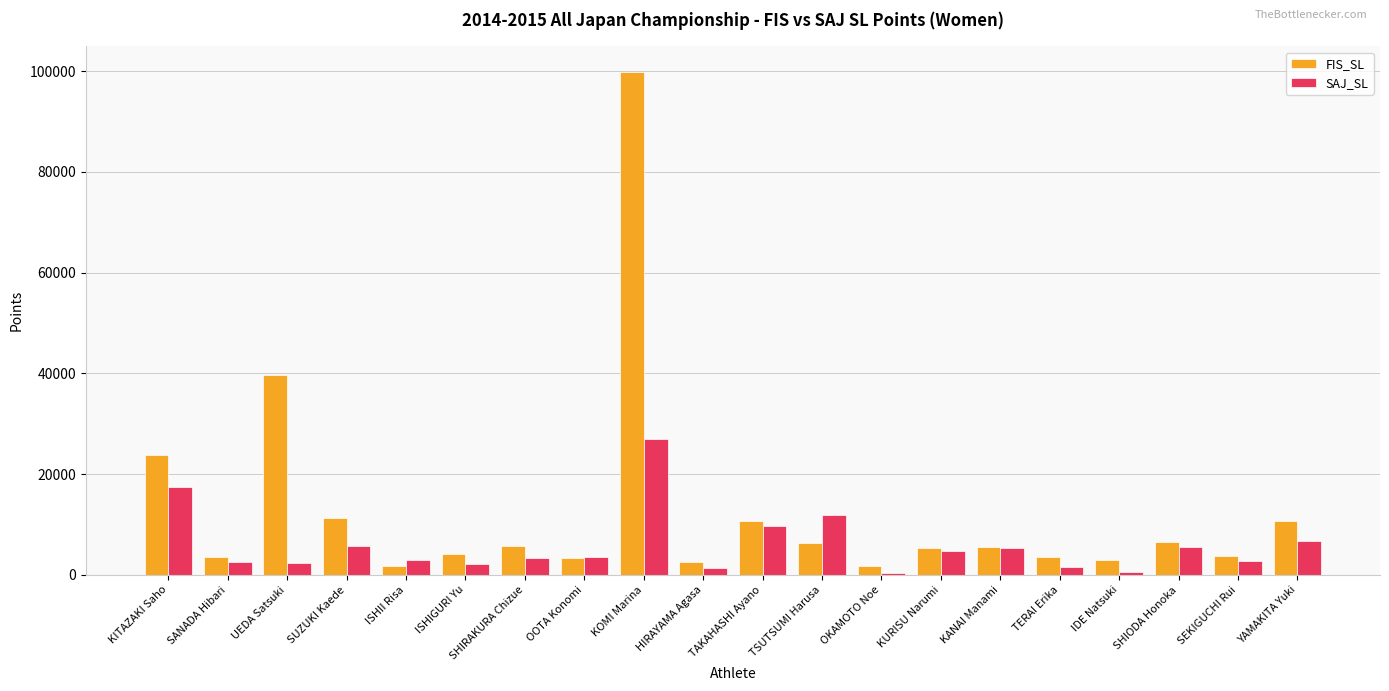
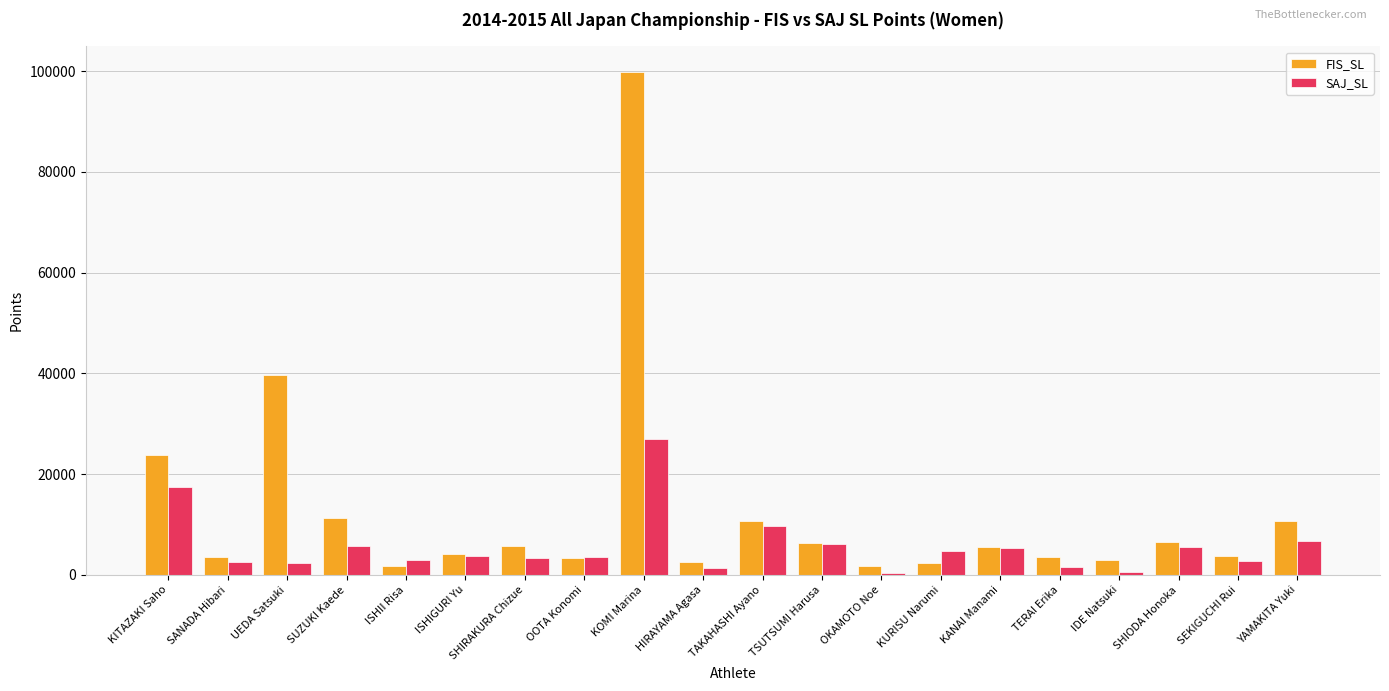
  {
    "FIS_SL": {
      "KITAZAKI Saho": 24000,
      "SANADA Hibari": 4000,
      "UEDA Satsuki": 40000,
      "SUZUKI Kaede": 11000,
      "ISHII Risa": 2000,
      "ISHIGURI Yu": 4000,
      "SHIRAKURA Chizue": 6000,
      "OOTA Konomi": 3000,
      "KOMI Marina": 100000,
      "HIRAYAMA Agasa": 2000,
      "TAKAHASHI Ayano": 11000,
      "TSUTSUMI Harusa": 6000,
      "OKAMOTO Noe": 2000,
-     "KURISU Narumi": 5000,
+     "KURISU Narumi": 2000,
      "KANAI Manami": 6000,
      "TERAI Erika": 3000,
      "IDE Natsuki": 3000,
      "SHIODA Honoka": 7000,
      "SEKIGUCHI Rui": 4000,
      "YAMAKITA Yuki": 11000
    },
    "SAJ_SL": {
      "KITAZAKI Saho": 17000,
      "SANADA Hibari": 2000,
      "UEDA Satsuki": 2000,
      "SUZUKI Kaede": 6000,
      "ISHII Risa": 3000,
-     "ISHIGURI Yu": 2000,
+     "ISHIGURI Yu": 4000,
      "SHIRAKURA Chizue": 3000,
      "OOTA Konomi": 3000,
      "KOMI Marina": 27000,
      "HIRAYAMA Agasa": 1000,
      "TAKAHASHI Ayano": 10000,
-     "TSUTSUMI Harusa": 12000,
+     "TSUTSUMI Harusa": 6000,
      "KURISU Narumi": 5000,
      "KANAI Manami": 5000,
      "TERAI Erika": 2000,
      "IDE Natsuki": 1000,
      "SHIODA Honoka": 5000,
      "SEKIGUCHI Rui": 3000,
      "YAMAKITA Yuki": 7000
    }
  }
